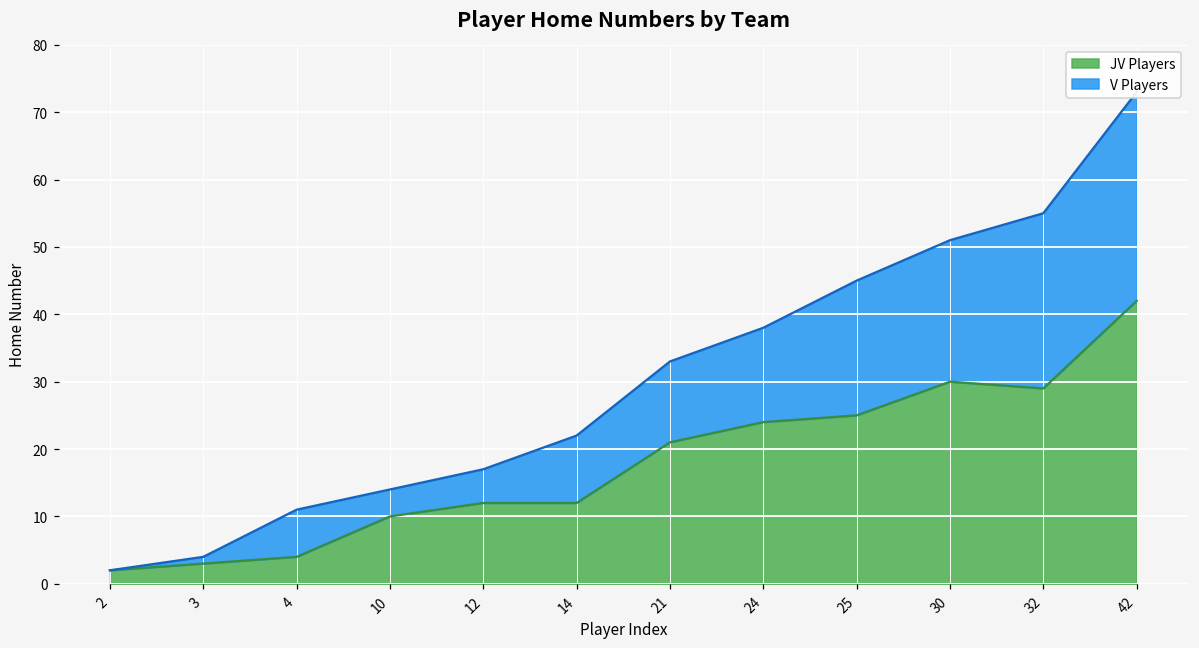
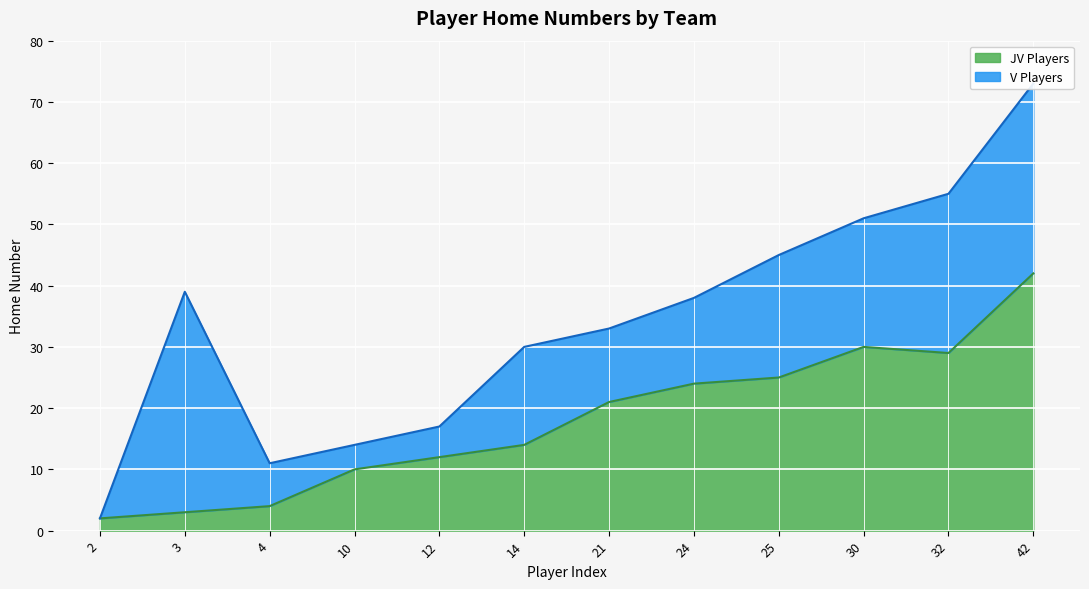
  {
    "JV Players": {
      "3": 3,
      "4": 4,
      "10": 10,
      "12": 12,
-     "14": 12,
+     "14": 14,
      "21": 21,
      "24": 24,
      "25": 25,
      "30": 30,
      "32": 29,
      "42": 42
    },
    "V Players": {
-     "3": 1,
+     "3": 36,
      "4": 7,
      "10": 4,
      "12": 5,
-     "14": 10,
+     "14": 16,
      "21": 12,
      "24": 14,
      "25": 20,
      "30": 21,
      "32": 26
    }
  }
